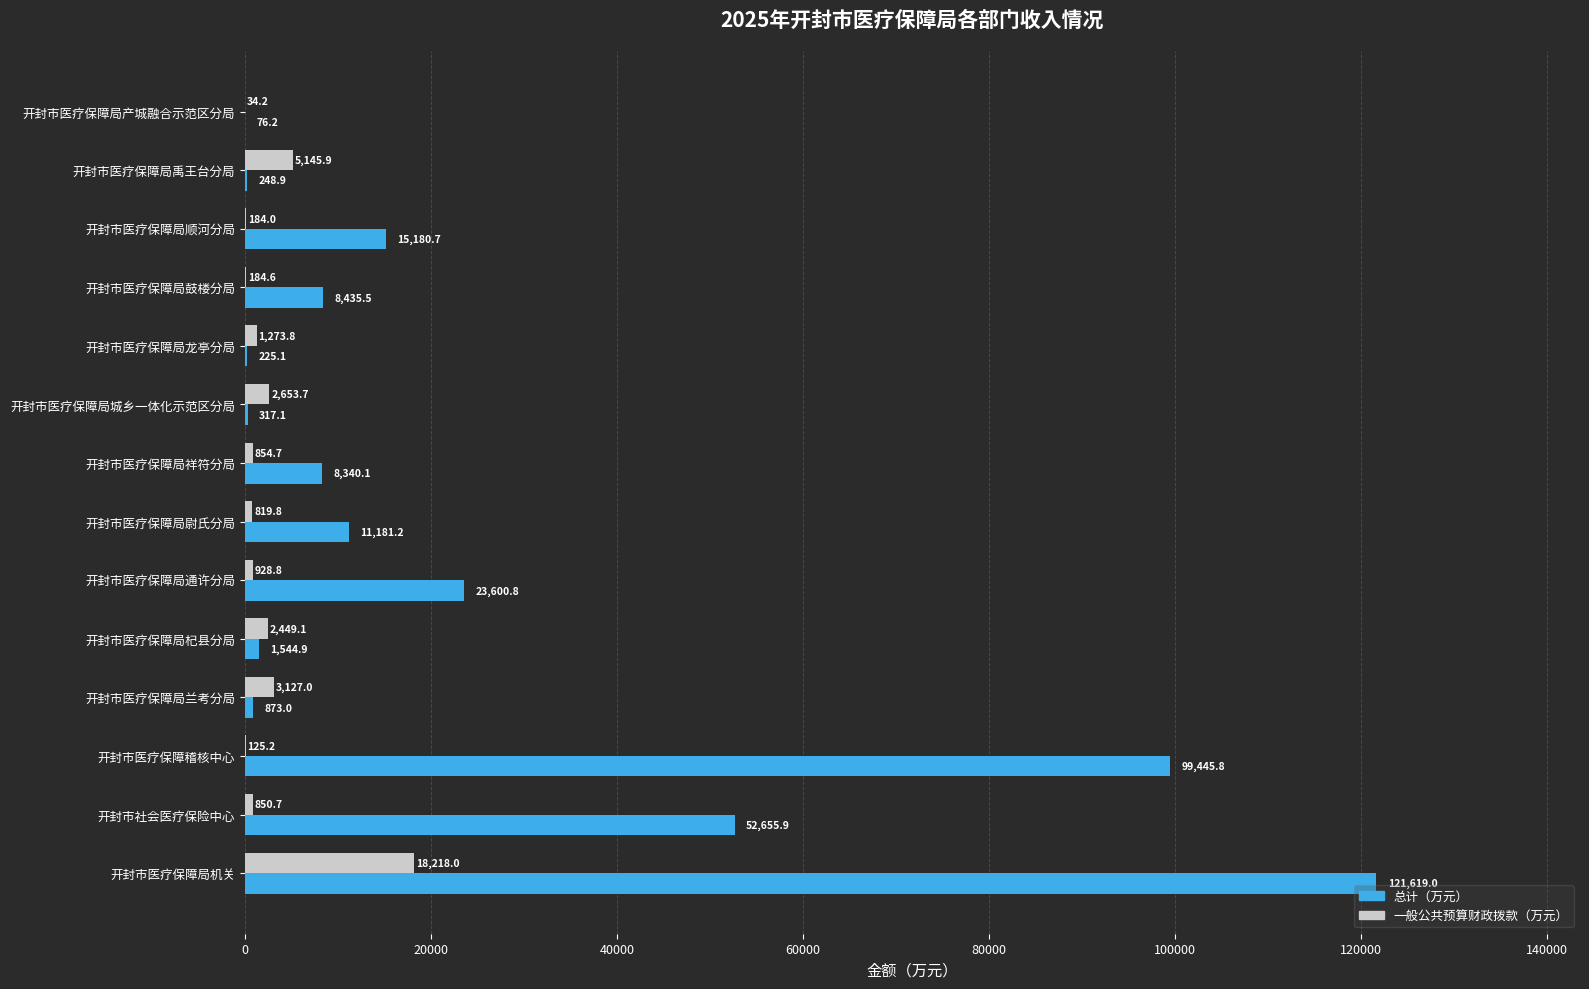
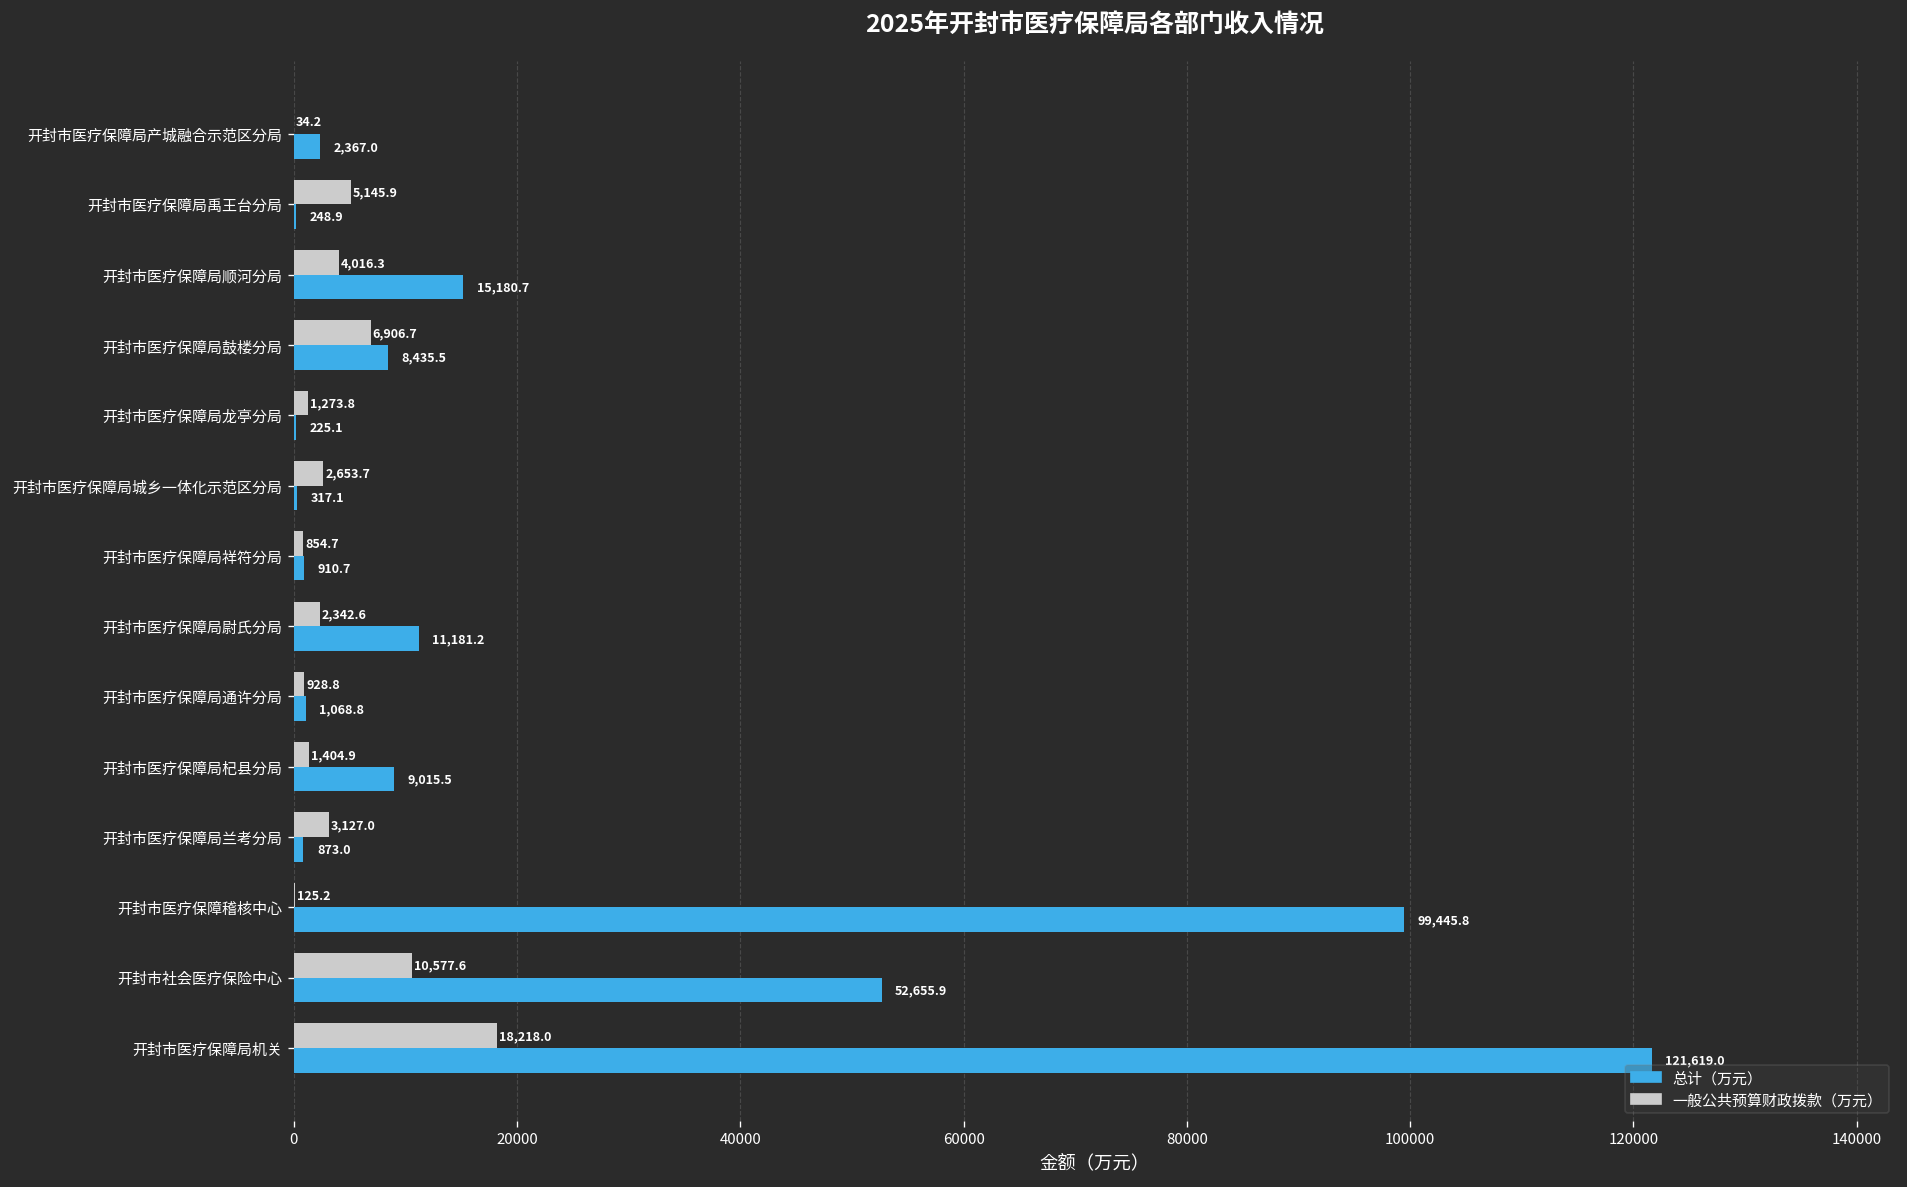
  {
    "总计（万元）": {
-     "开封市医疗保障局产城融合示范区分局": "76.2",
+     "开封市医疗保障局产城融合示范区分局": "2,367.0",
      "开封市医疗保障局禹王台分局": "248.9",
      "开封市医疗保障局顺河分局": "15,180.7",
      "开封市医疗保障局鼓楼分局": "8,435.5",
      "开封市医疗保障局龙亭分局": "225.1",
      "开封市医疗保障局城乡一体化示范区分局": "317.1",
-     "开封市医疗保障局祥符分局": "8,340.1",
+     "开封市医疗保障局祥符分局": "910.7",
      "开封市医疗保障局尉氏分局": "11,181.2",
-     "开封市医疗保障局通许分局": "23,600.8",
-     "开封市医疗保障局杞县分局": "1,544.9",
+     "开封市医疗保障局通许分局": "1,068.8",
+     "开封市医疗保障局杞县分局": "9,015.5",
      "开封市医疗保障局兰考分局": "873.0",
      "开封市医疗保障稽核中心": "99,445.8",
      "开封市社会医疗保险中心": "52,655.9"
    },
    "一般公共预算财政拨款（万元）": {
      "开封市医疗保障局产城融合示范区分局": "34.2",
      "开封市医疗保障局禹王台分局": "5,145.9",
-     "开封市医疗保障局顺河分局": "184.0",
-     "开封市医疗保障局鼓楼分局": "184.6",
+     "开封市医疗保障局顺河分局": "4,016.3",
+     "开封市医疗保障局鼓楼分局": "6,906.7",
      "开封市医疗保障局龙亭分局": "1,273.8",
      "开封市医疗保障局城乡一体化示范区分局": "2,653.7",
      "开封市医疗保障局祥符分局": "854.7",
-     "开封市医疗保障局尉氏分局": "819.8",
+     "开封市医疗保障局尉氏分局": "2,342.6",
      "开封市医疗保障局通许分局": "928.8",
-     "开封市医疗保障局杞县分局": "2,449.1",
+     "开封市医疗保障局杞县分局": "1,404.9",
      "开封市医疗保障局兰考分局": "3,127.0",
      "开封市医疗保障稽核中心": "125.2",
-     "开封市社会医疗保险中心": "850.7",
+     "开封市社会医疗保险中心": "10,577.6",
      "开封市医疗保障局机关": "18,218.0"
    }
  }
